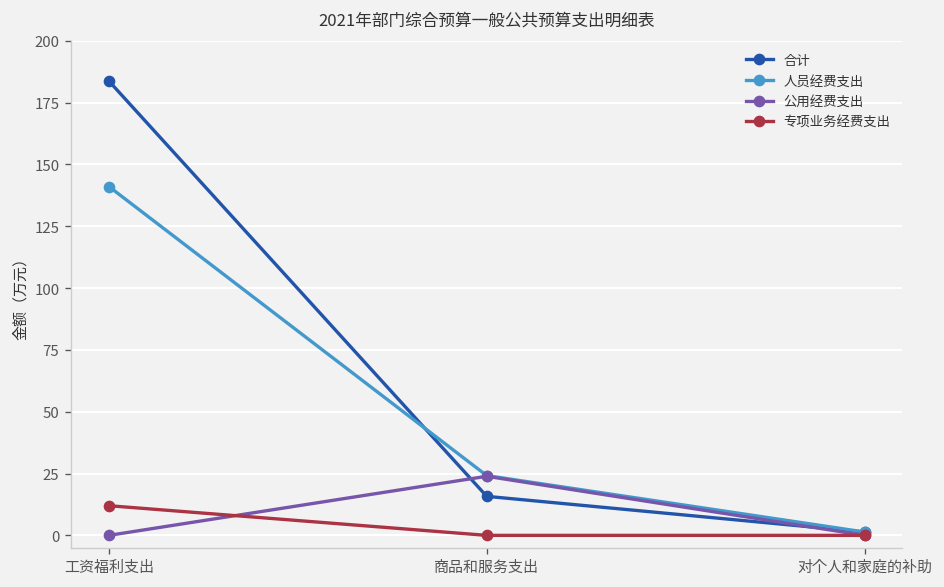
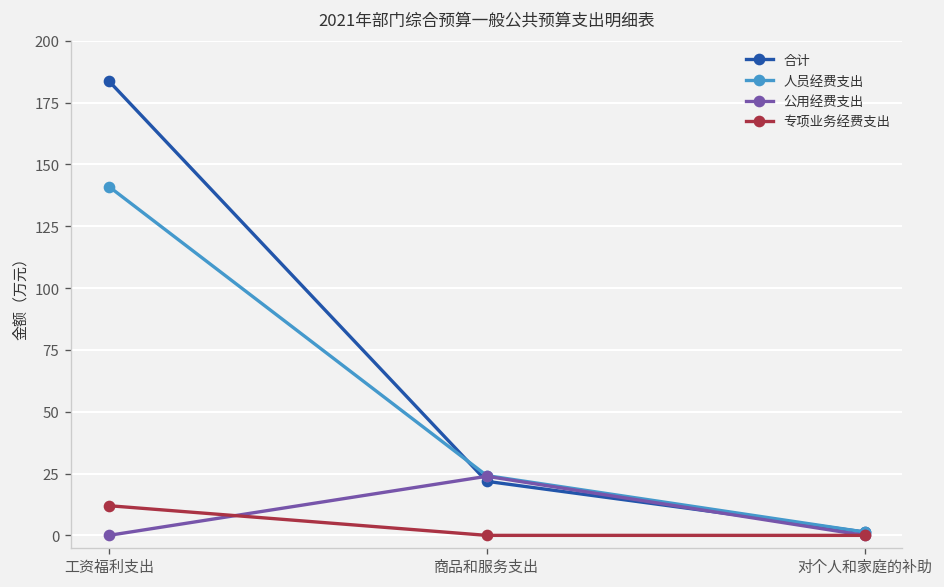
  {
    "合计": {
      "工资福利支出": 184,
-     "商品和服务支出": 16
+     "商品和服务支出": 22
    },
    "人员经费支出": {
      "工资福利支出": 141
    },
    "公用经费支出": {
      "工资福利支出": 0
    },
    "专项业务经费支出": {
      "工资福利支出": 12,
      "商品和服务支出": 0
    }
  }
